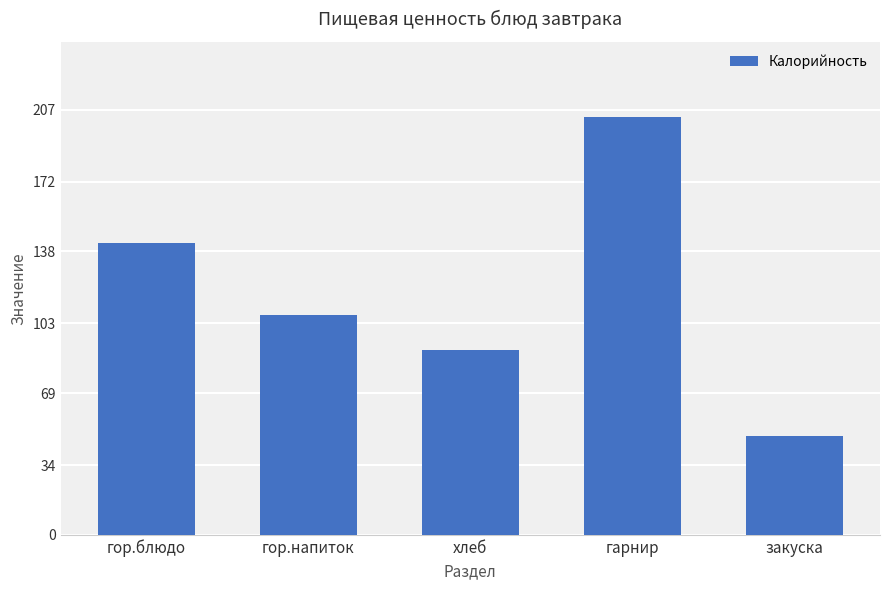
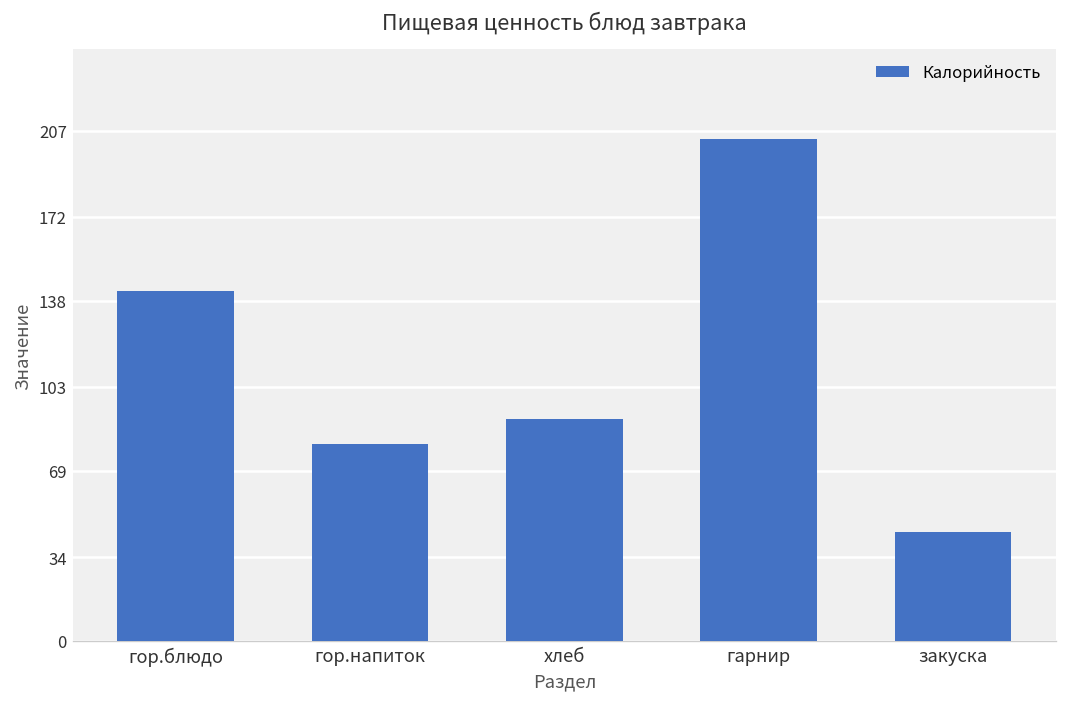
  {
    "гор.блюдо": 142,
-   "гор.напиток": 107,
+   "гор.напиток": 80,
    "хлеб": 90,
    "гарнир": 204,
-   "закуска": 48
+   "закуска": 44
  }
